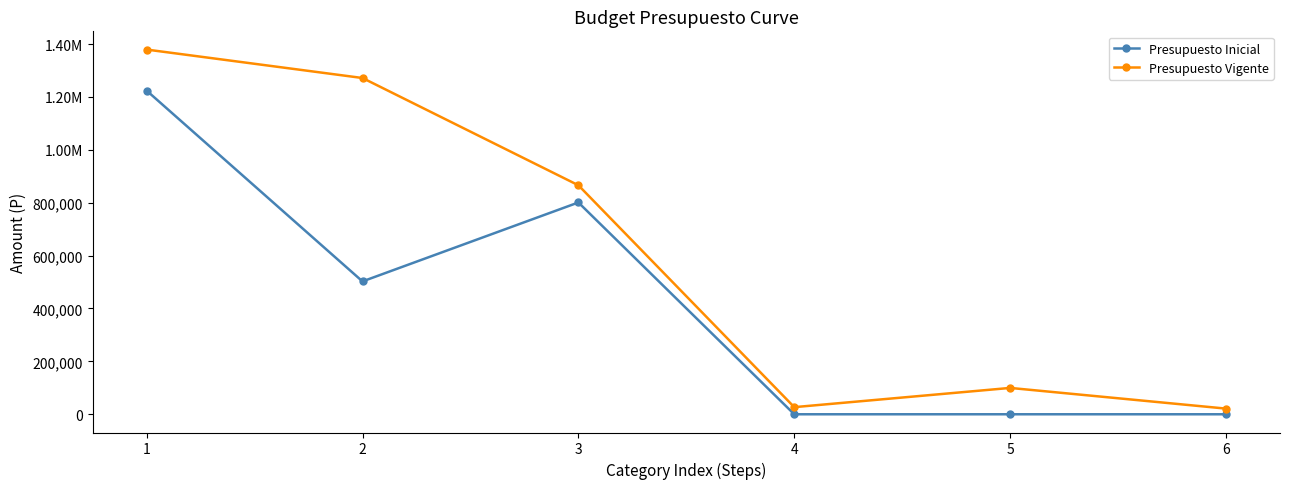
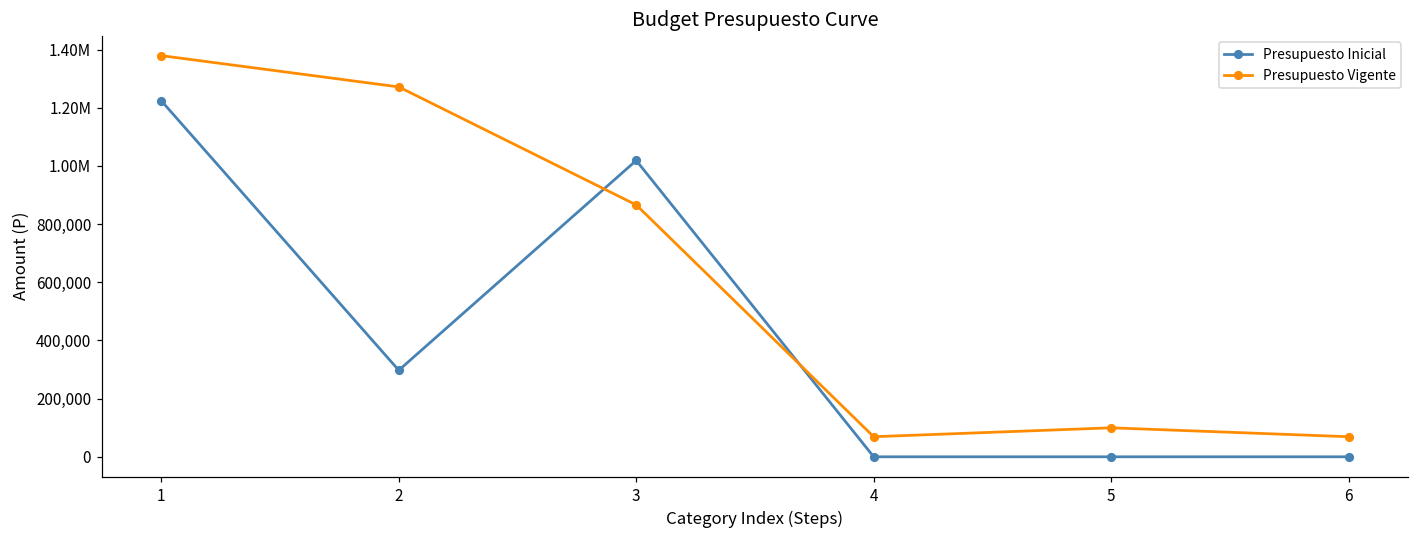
  {
    "Presupuesto Inicial": {
      "1": "1,220,000",
-     "2": "500,000",
-     "3": "800,000",
+     "2": "300,000",
+     "3": "1,020,000",
      "4": "0",
      "5": "0",
      "6": "0"
    },
    "Presupuesto Vigente": {
      "1": "1,380,000",
      "2": "1,270,000",
      "3": "870,000",
-     "4": "30,000",
+     "4": "70,000",
      "5": "100,000",
-     "6": "20,000"
+     "6": "70,000"
    }
  }
